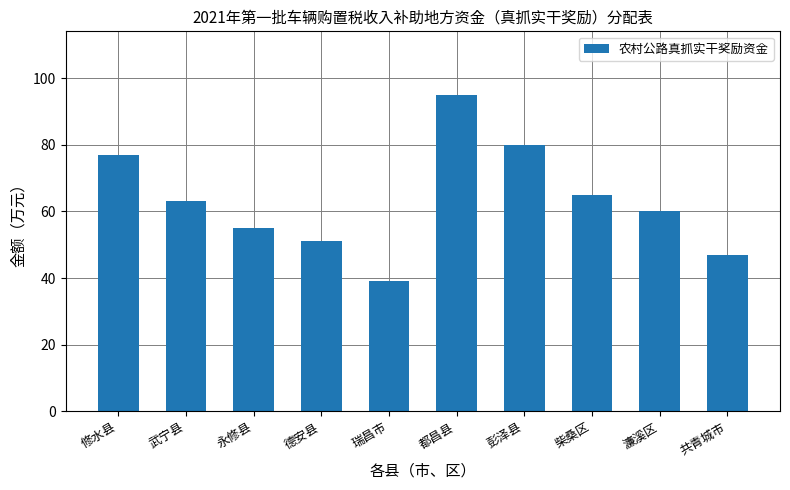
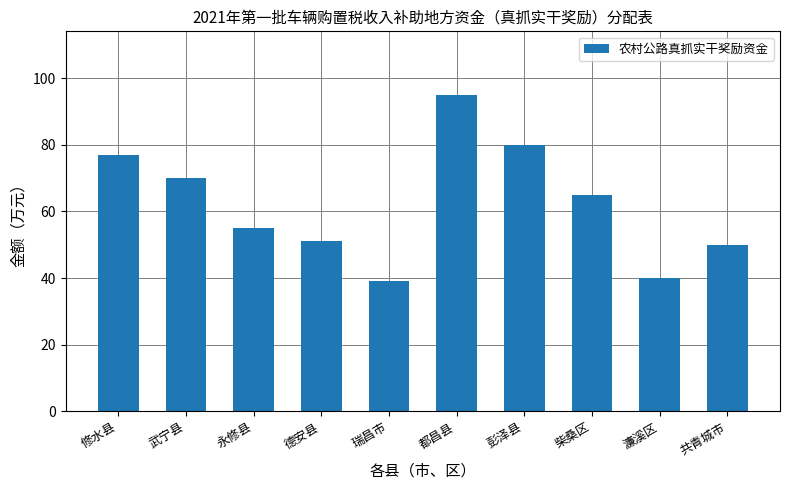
  {
    "修水县": 77,
-   "武宁县": 63,
+   "武宁县": 70,
    "永修县": 55,
    "德安县": 51,
    "瑞昌市": 39,
    "都昌县": 95,
    "彭泽县": 80,
    "柴桑区": 65,
-   "濂溪区": 60,
-   "共青城市": 47
+   "濂溪区": 40,
+   "共青城市": 50
  }
